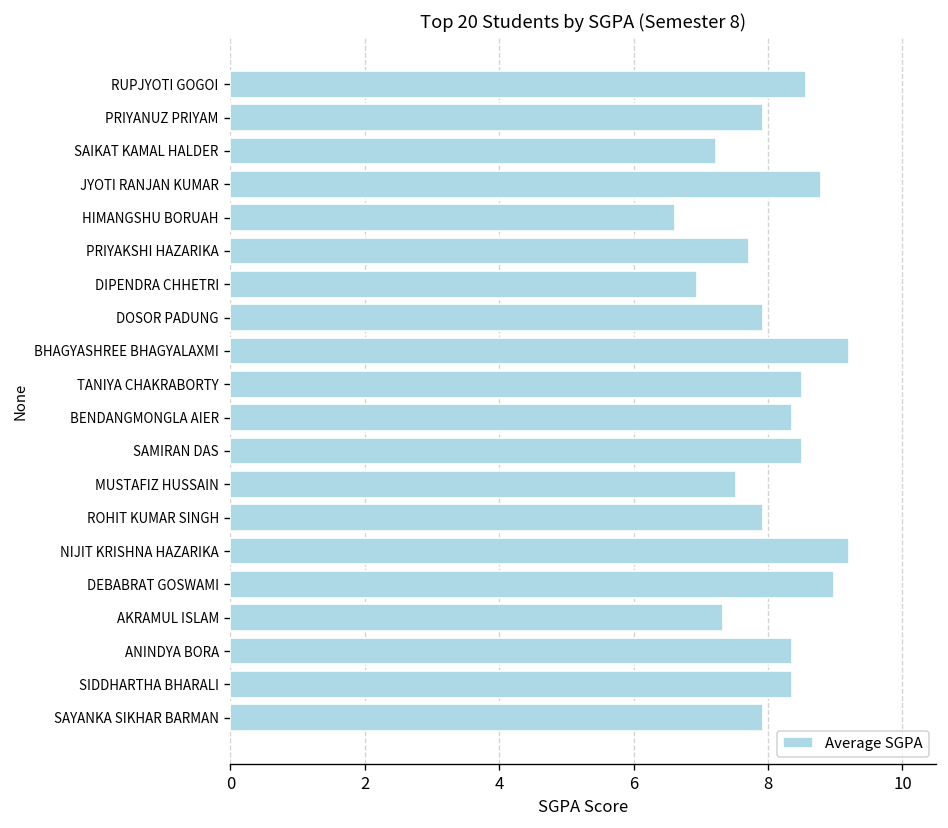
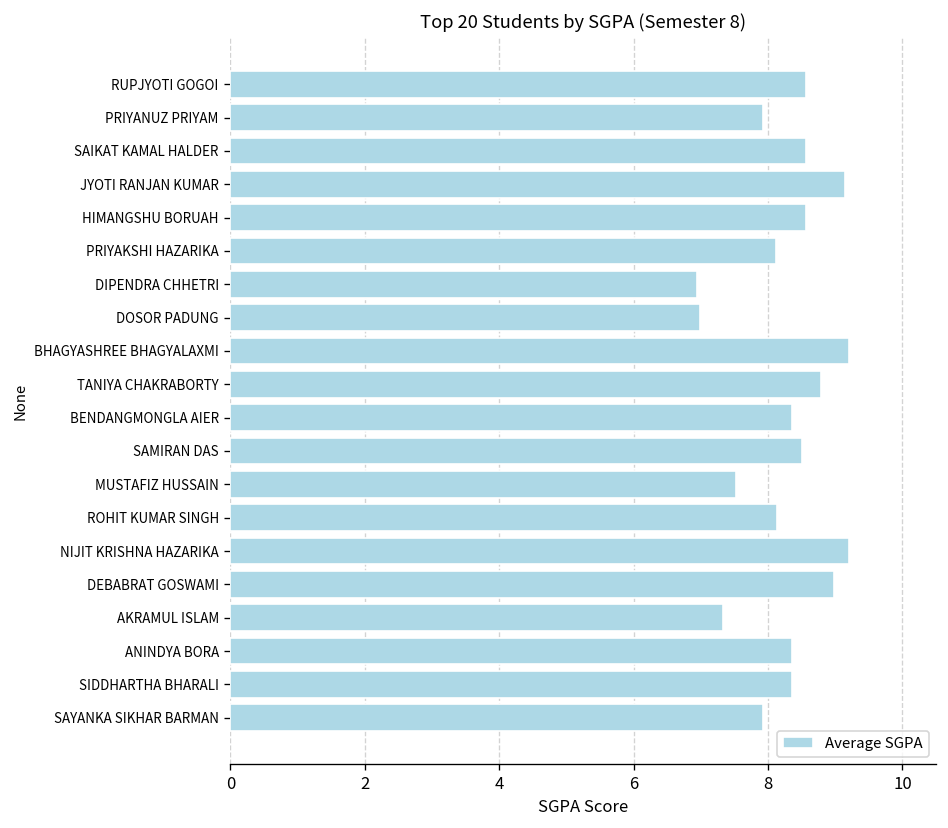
  {
    "RUPJYOTI GOGOI": 8.6,
    "PRIYANUZ PRIYAM": 7.9,
-   "SAIKAT KAMAL HALDER": 7.2,
-   "JYOTI RANJAN KUMAR": 8.8,
-   "HIMANGSHU BORUAH": 6.6,
-   "PRIYAKSHI HAZARIKA": 7.7,
+   "SAIKAT KAMAL HALDER": 8.6,
+   "JYOTI RANJAN KUMAR": 9.2,
+   "HIMANGSHU BORUAH": 8.6,
+   "PRIYAKSHI HAZARIKA": 8.1,
    "DIPENDRA CHHETRI": 6.9,
-   "DOSOR PADUNG": 7.9,
+   "DOSOR PADUNG": 7.0,
    "BHAGYASHREE BHAGYALAXMI": 9.2,
-   "TANIYA CHAKRABORTY": 8.5,
+   "TANIYA CHAKRABORTY": 8.8,
    "BENDANGMONGLA AIER": 8.4,
    "SAMIRAN DAS": 8.5,
    "MUSTAFIZ HUSSAIN": 7.5,
-   "ROHIT KUMAR SINGH": 7.9,
+   "ROHIT KUMAR SINGH": 8.1,
    "NIJIT KRISHNA HAZARIKA": 9.2,
    "DEBABRAT GOSWAMI": 9.0,
    "AKRAMUL ISLAM": 7.3,
    "ANINDYA BORA": 8.4,
    "SIDDHARTHA BHARALI": 8.4,
    "SAYANKA SIKHAR BARMAN": 7.9
  }
